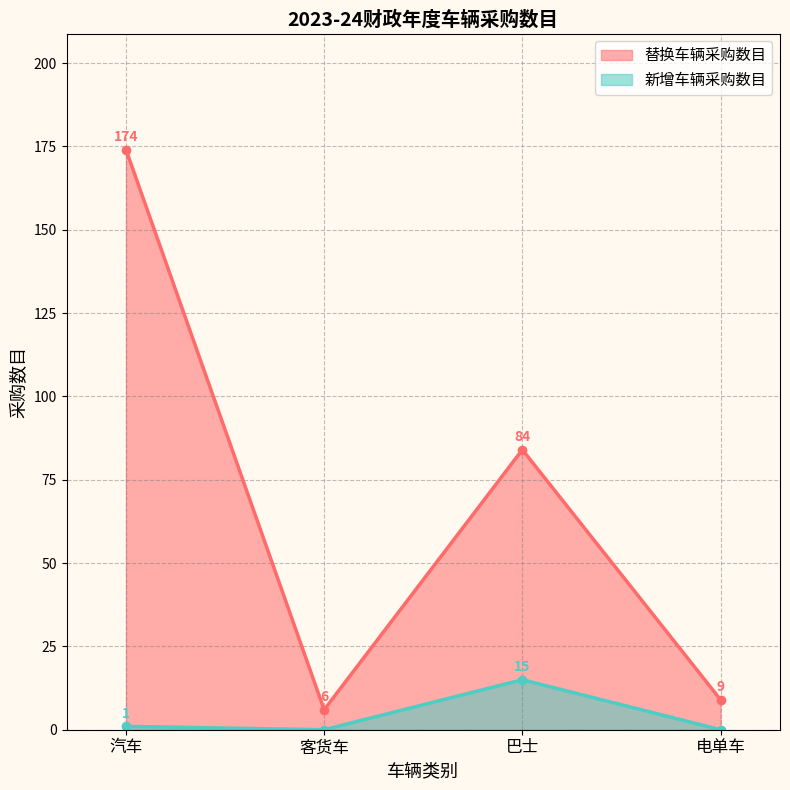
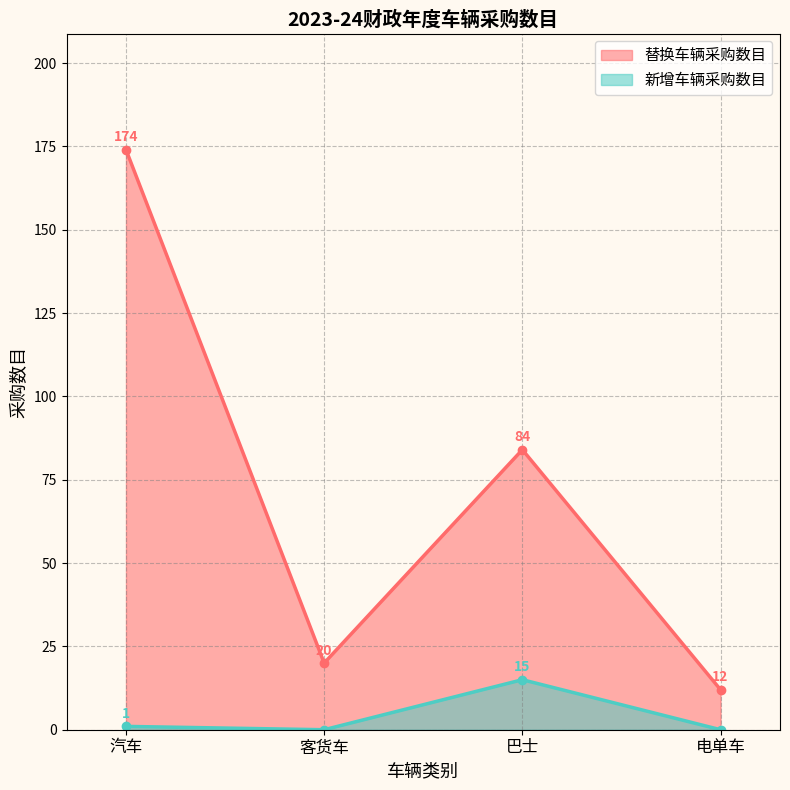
  {
    "替换车辆采购数目": {
      "汽车": 174,
-     "客货车": 6,
+     "客货车": 20,
      "巴士": 84,
-     "电单车": 9
+     "电单车": 12
    },
    "新增车辆采购数目": {
      "汽车": 1,
      "巴士": 15
    }
  }
